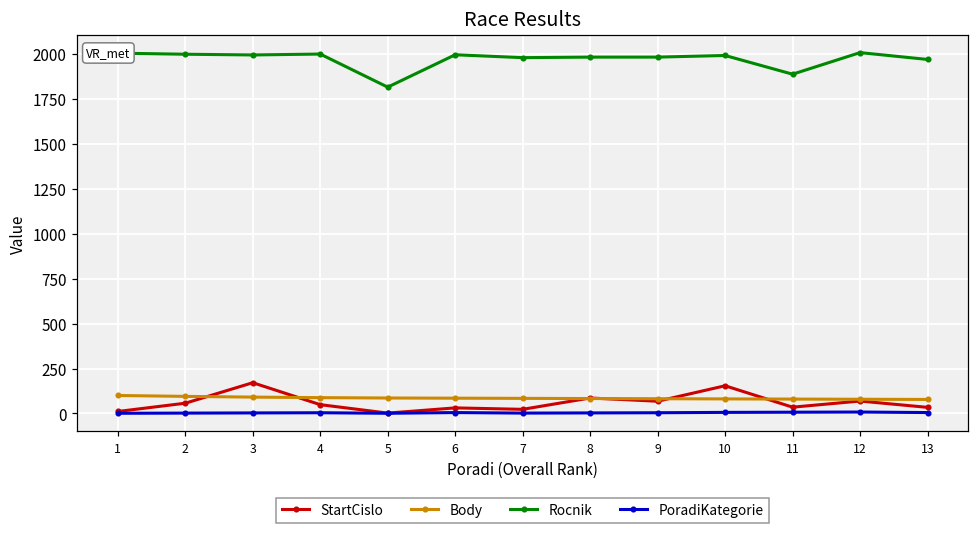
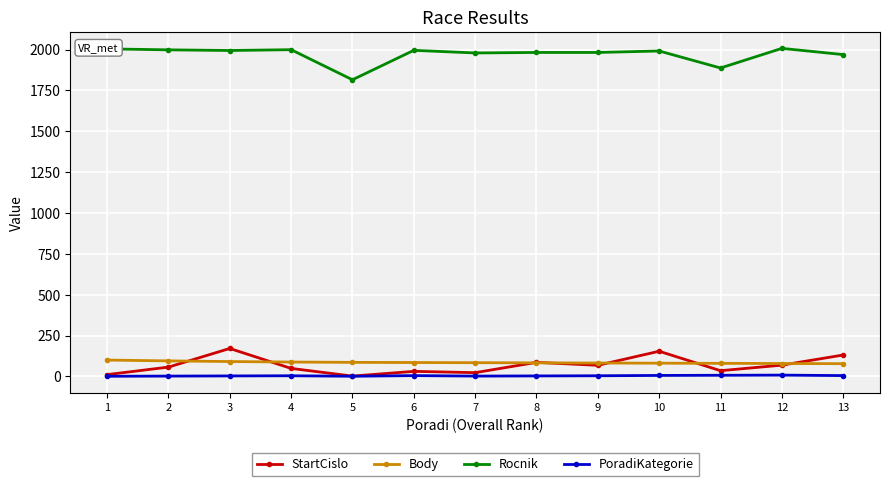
  {
    "StartCislo": {
      "2": 60,
      "3": 170,
      "4": 50,
      "6": 30,
      "7": 20,
      "10": 150,
      "11": 40,
-     "13": 30
+     "13": 130
    },
    "Body": {
      "1": 100,
      "2": 100,
      "3": 90,
      "4": 90,
      "5": 90,
      "6": 90,
      "7": 80,
      "10": 80,
      "11": 80,
      "13": 80
    },
    "Rocnik": {
      "2": 2000,
      "3": 1990,
      "4": 2000,
      "5": 1820,
      "6": 2000,
      "7": 1980,
      "8": 1980,
      "9": 1980,
      "10": 1990,
      "11": 1890,
      "12": 2010,
      "13": 1970
    },
    "PoradiKategorie": {
      "2": 0,
      "3": 0,
      "4": 0,
      "6": 10,
      "7": 0,
      "8": 0,
      "9": 0,
      "10": 10,
      "11": 10,
      "12": 10,
      "13": 10
    }
  }
